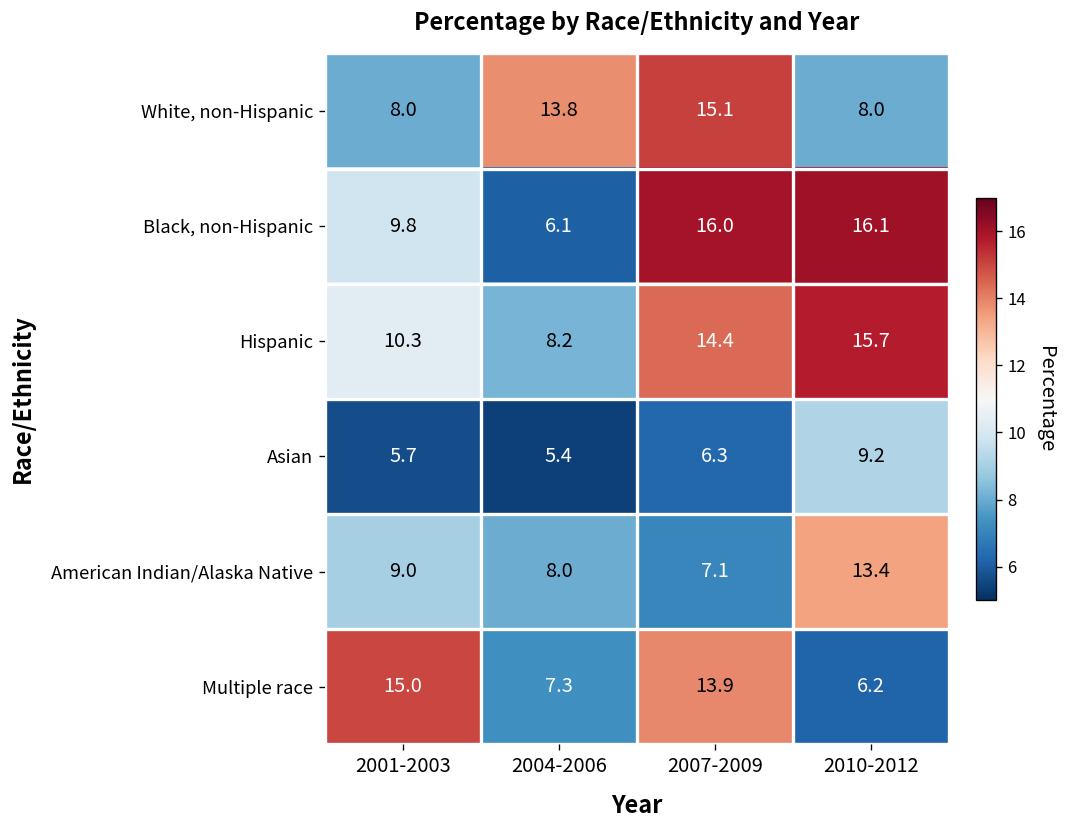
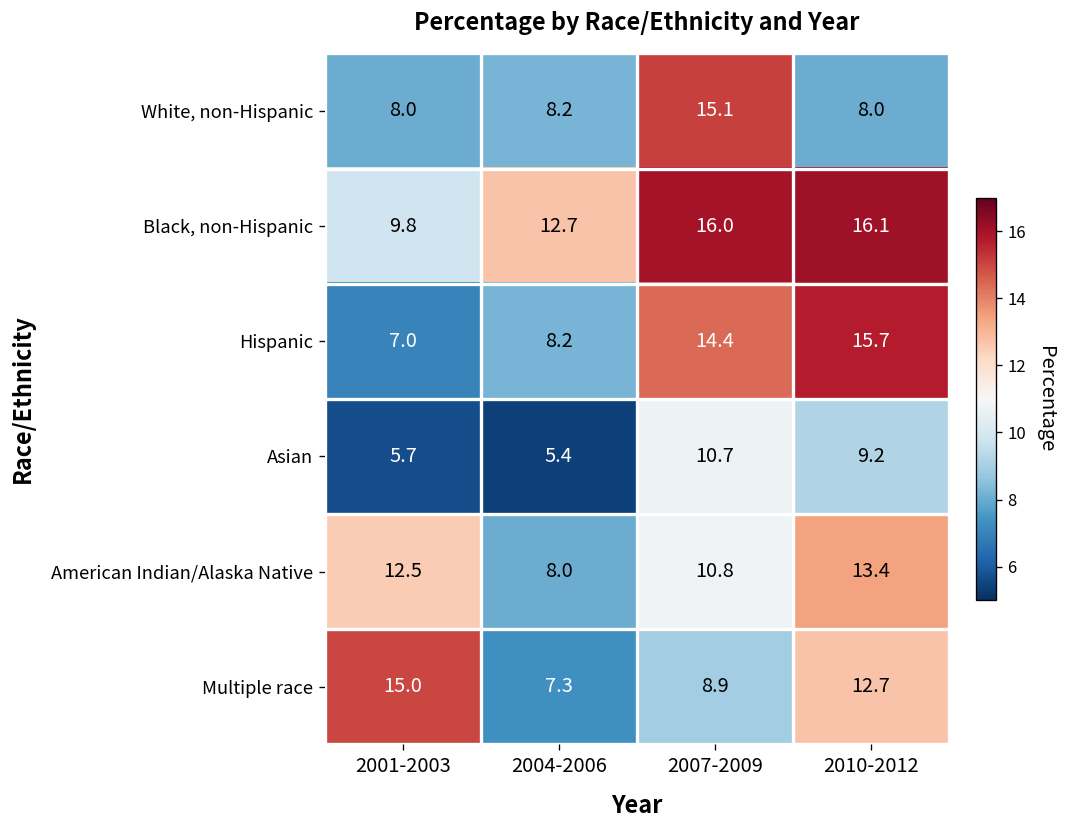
  {
    "White, non-Hispanic": {
      "2001-2003": 8.0,
-     "2004-2006": 13.8,
+     "2004-2006": 8.2,
      "2007-2009": 15.1,
      "2010-2012": 8.0
    },
    "Black, non-Hispanic": {
      "2001-2003": 9.8,
-     "2004-2006": 6.1,
+     "2004-2006": 12.7,
      "2007-2009": 16.0,
      "2010-2012": 16.1
    },
    "Hispanic": {
-     "2001-2003": 10.3,
+     "2001-2003": 7.0,
      "2004-2006": 8.2,
      "2007-2009": 14.4,
      "2010-2012": 15.7
    },
    "Asian": {
      "2001-2003": 5.7,
      "2004-2006": 5.4,
-     "2007-2009": 6.3,
+     "2007-2009": 10.7,
      "2010-2012": 9.2
    },
    "American Indian/Alaska Native": {
-     "2001-2003": 9.0,
+     "2001-2003": 12.5,
      "2004-2006": 8.0,
-     "2007-2009": 7.1,
+     "2007-2009": 10.8,
      "2010-2012": 13.4
    },
    "Multiple race": {
      "2001-2003": 15.0,
      "2004-2006": 7.3,
-     "2007-2009": 13.9,
-     "2010-2012": 6.2
+     "2007-2009": 8.9,
+     "2010-2012": 12.7
    }
  }
